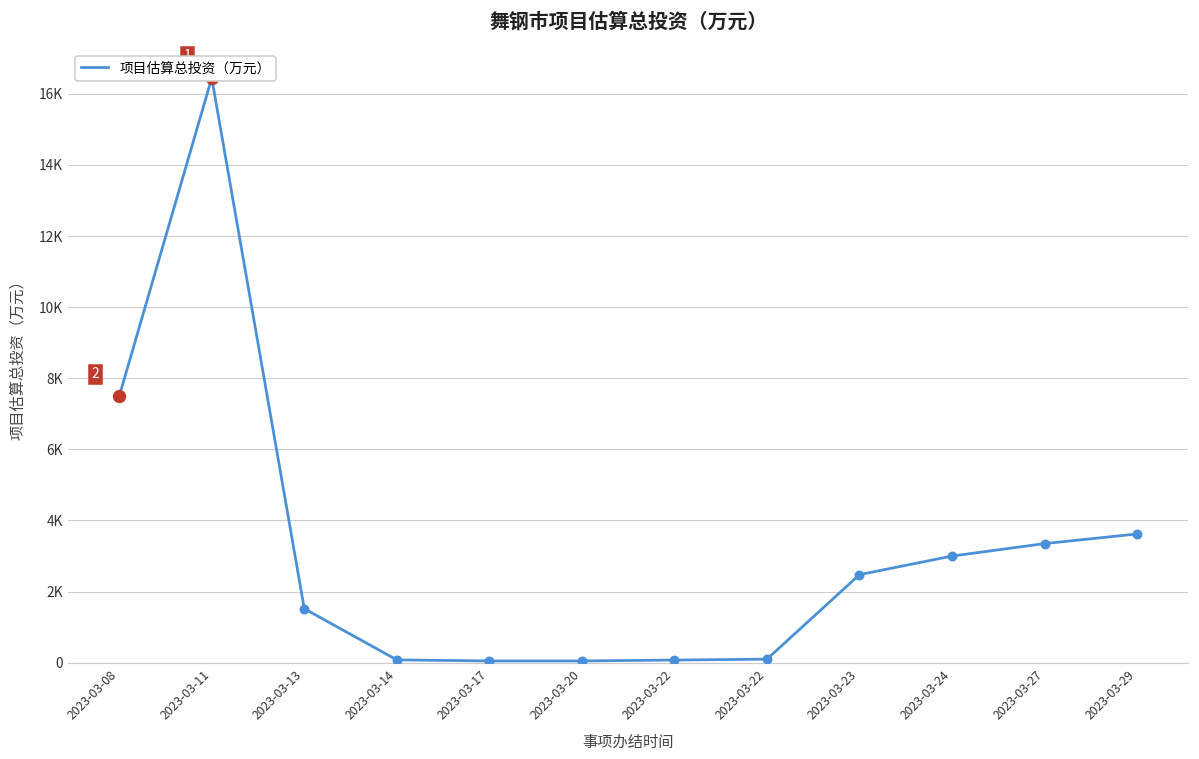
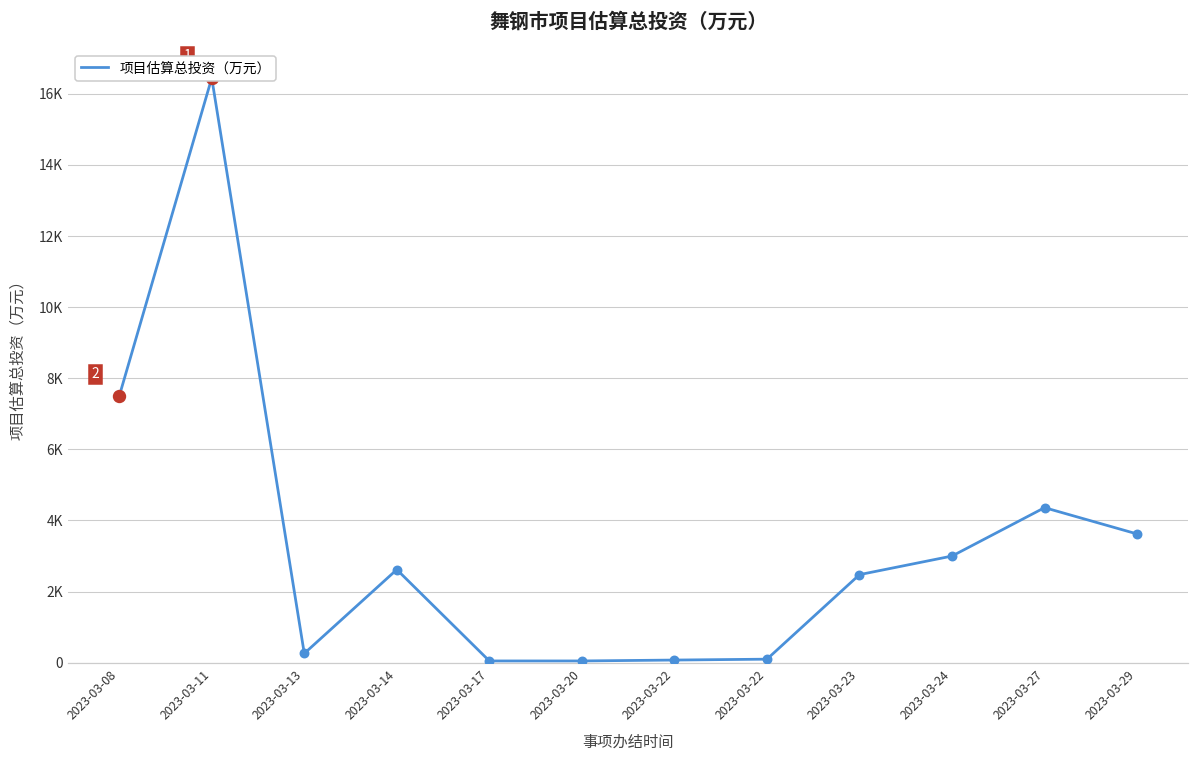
  {
    "项目估算总投资（万元）": {
-     "2023-03-13": 1500,
-     "2023-03-14": 100,
+     "2023-03-13": 300,
+     "2023-03-14": 2600,
      "2023-03-17": 100,
      "2023-03-20": 100,
      "2023-03-23": 2500,
      "2023-03-24": 3000,
-     "2023-03-27": 3400,
+     "2023-03-27": 4400,
      "2023-03-29": 3600
    }
  }
